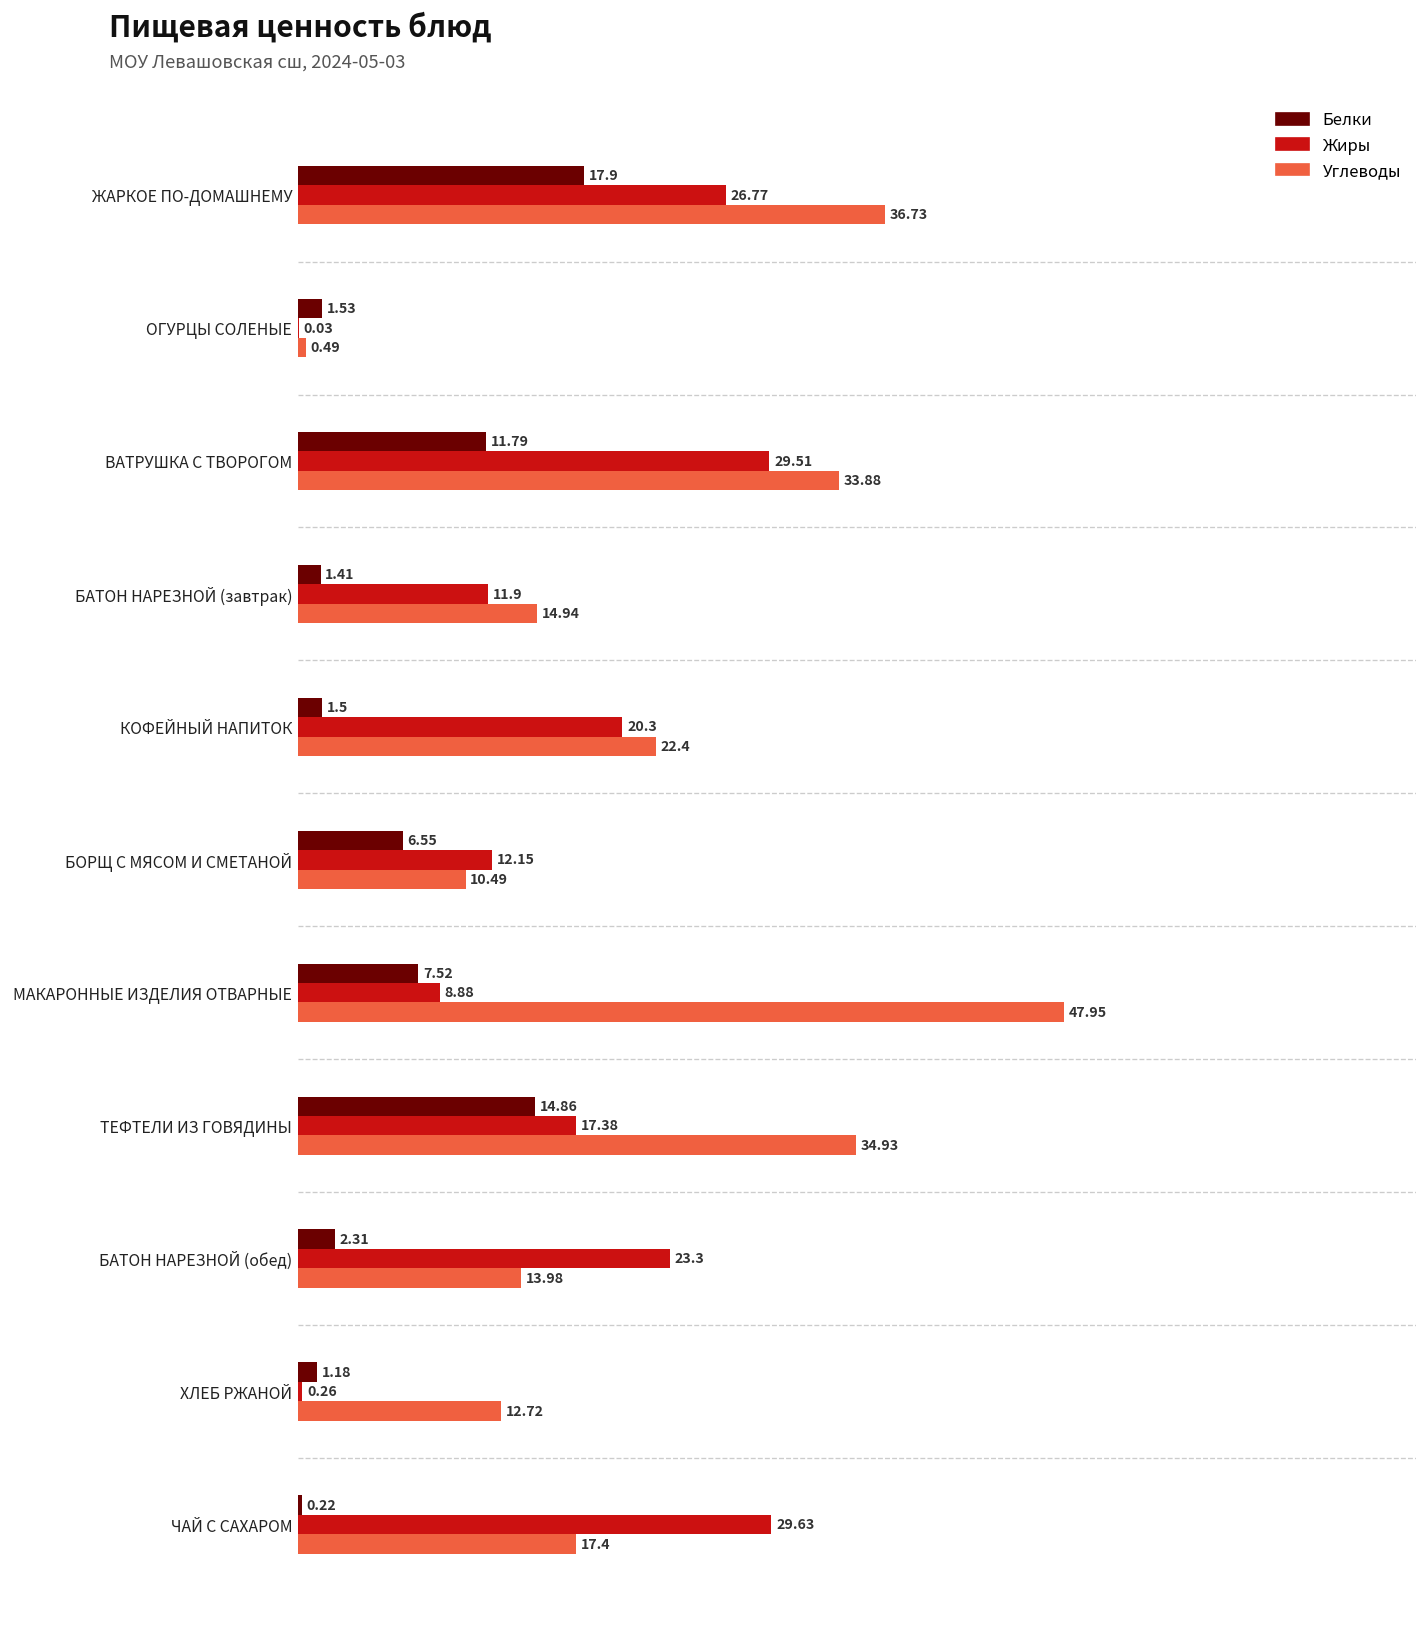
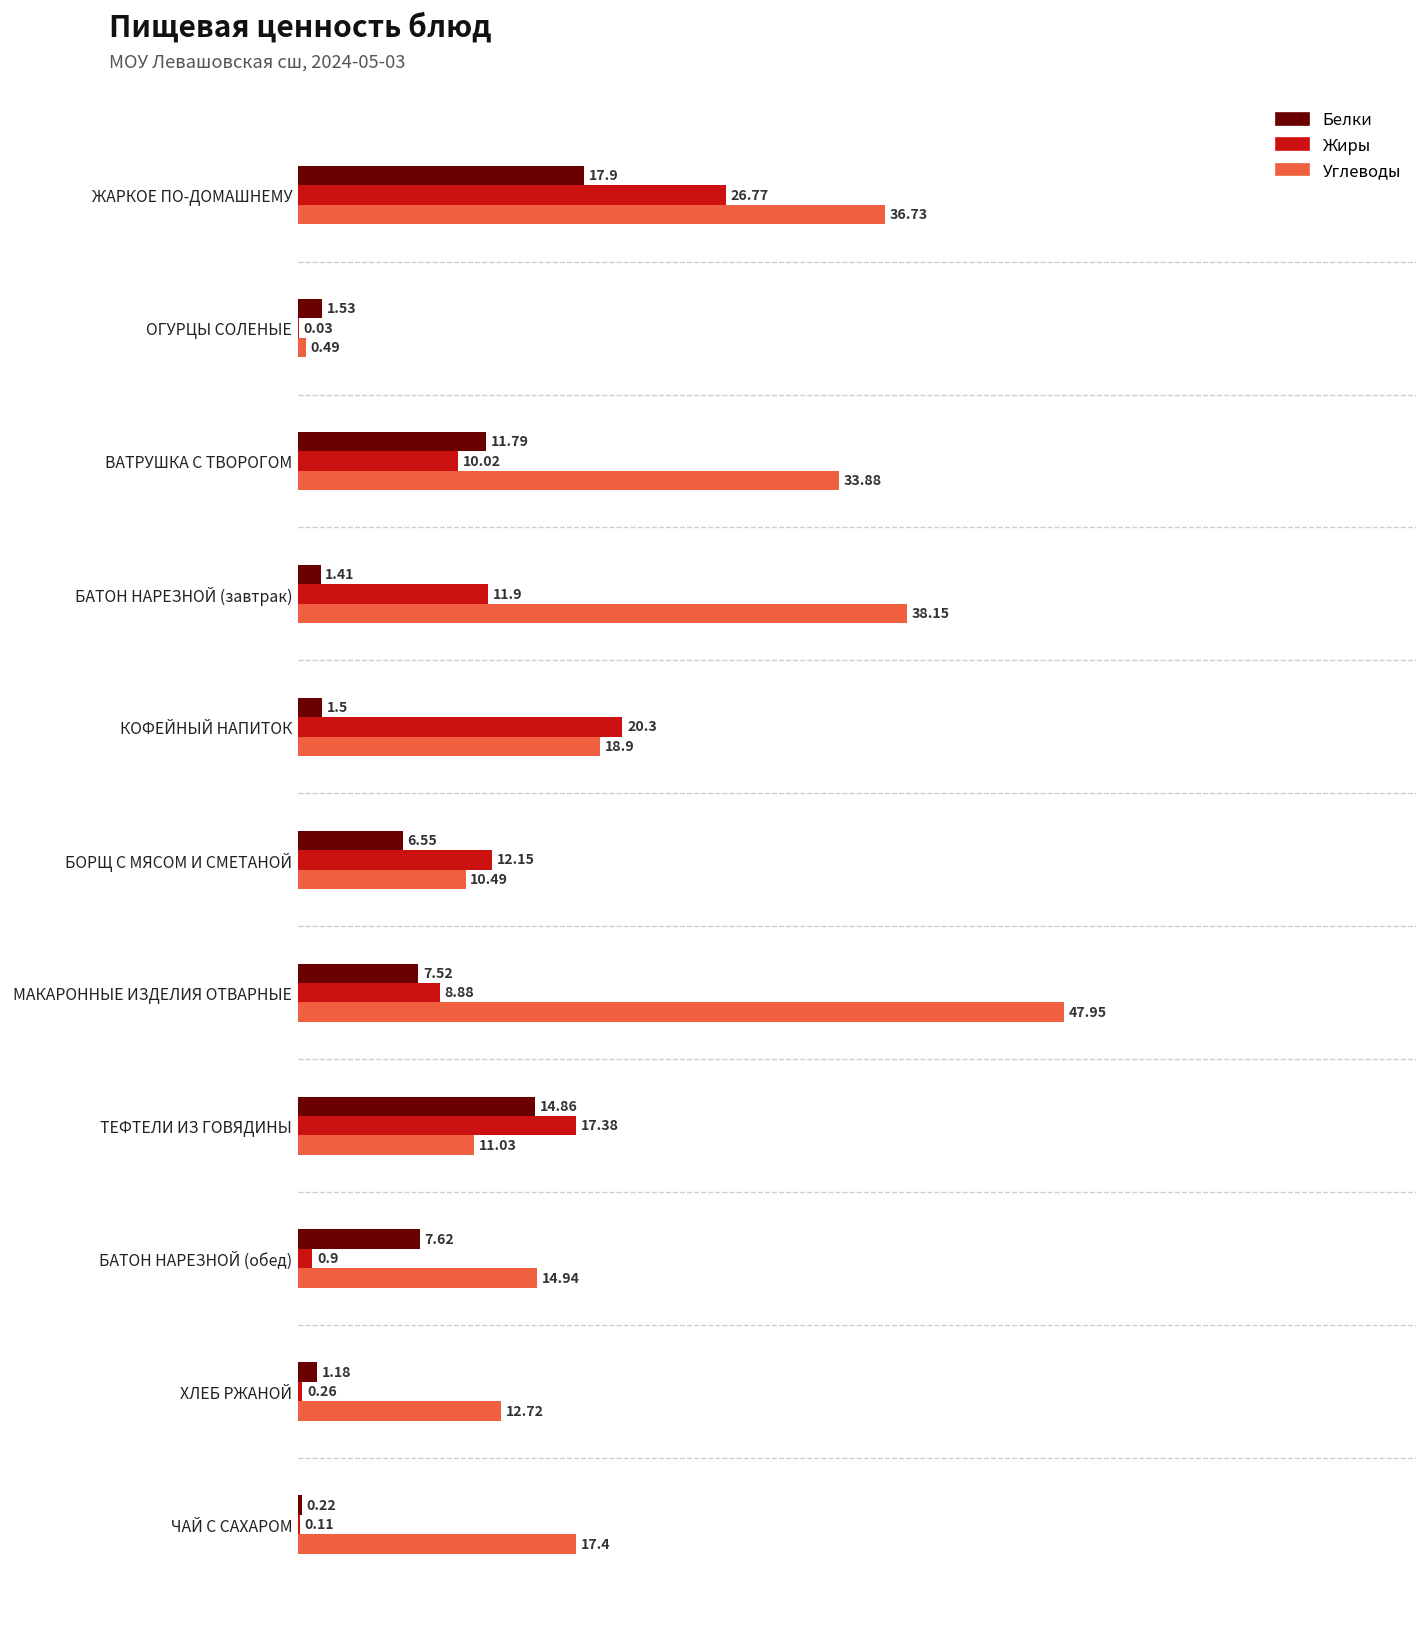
  {
    "Белки": {
      "ЖАРКОЕ ПО-ДОМАШНЕМУ": 17.9,
      "ОГУРЦЫ СОЛЕНЫЕ": 1.53,
      "ВАТРУШКА С ТВОРОГОМ": 11.79,
      "БАТОН НАРЕЗНОЙ (завтрак)": 1.41,
      "КОФЕЙНЫЙ НАПИТОК": 1.5,
      "БОРЩ С МЯСОМ И СМЕТАНОЙ": 6.55,
      "МАКАРОННЫЕ ИЗДЕЛИЯ ОТВАРНЫЕ": 7.52,
      "ТЕФТЕЛИ ИЗ ГОВЯДИНЫ": 14.86,
-     "БАТОН НАРЕЗНОЙ (обед)": 2.31,
+     "БАТОН НАРЕЗНОЙ (обед)": 7.62,
      "ХЛЕБ РЖАНОЙ": 1.18,
      "ЧАЙ С САХАРОМ": 0.22
    },
    "Жиры": {
      "ЖАРКОЕ ПО-ДОМАШНЕМУ": 26.77,
      "ОГУРЦЫ СОЛЕНЫЕ": 0.03,
-     "ВАТРУШКА С ТВОРОГОМ": 29.51,
+     "ВАТРУШКА С ТВОРОГОМ": 10.02,
      "БАТОН НАРЕЗНОЙ (завтрак)": 11.9,
      "КОФЕЙНЫЙ НАПИТОК": 20.3,
      "БОРЩ С МЯСОМ И СМЕТАНОЙ": 12.15,
      "МАКАРОННЫЕ ИЗДЕЛИЯ ОТВАРНЫЕ": 8.88,
      "ТЕФТЕЛИ ИЗ ГОВЯДИНЫ": 17.38,
-     "БАТОН НАРЕЗНОЙ (обед)": 23.3,
+     "БАТОН НАРЕЗНОЙ (обед)": 0.9,
      "ХЛЕБ РЖАНОЙ": 0.26,
-     "ЧАЙ С САХАРОМ": 29.63
+     "ЧАЙ С САХАРОМ": 0.11
    },
    "Углеводы": {
      "ЖАРКОЕ ПО-ДОМАШНЕМУ": 36.73,
      "ОГУРЦЫ СОЛЕНЫЕ": 0.49,
      "ВАТРУШКА С ТВОРОГОМ": 33.88,
-     "БАТОН НАРЕЗНОЙ (завтрак)": 14.94,
-     "КОФЕЙНЫЙ НАПИТОК": 22.4,
+     "БАТОН НАРЕЗНОЙ (завтрак)": 38.15,
+     "КОФЕЙНЫЙ НАПИТОК": 18.9,
      "БОРЩ С МЯСОМ И СМЕТАНОЙ": 10.49,
      "МАКАРОННЫЕ ИЗДЕЛИЯ ОТВАРНЫЕ": 47.95,
-     "ТЕФТЕЛИ ИЗ ГОВЯДИНЫ": 34.93,
-     "БАТОН НАРЕЗНОЙ (обед)": 13.98,
+     "ТЕФТЕЛИ ИЗ ГОВЯДИНЫ": 11.03,
+     "БАТОН НАРЕЗНОЙ (обед)": 14.94,
      "ХЛЕБ РЖАНОЙ": 12.72,
      "ЧАЙ С САХАРОМ": 17.4
    }
  }
